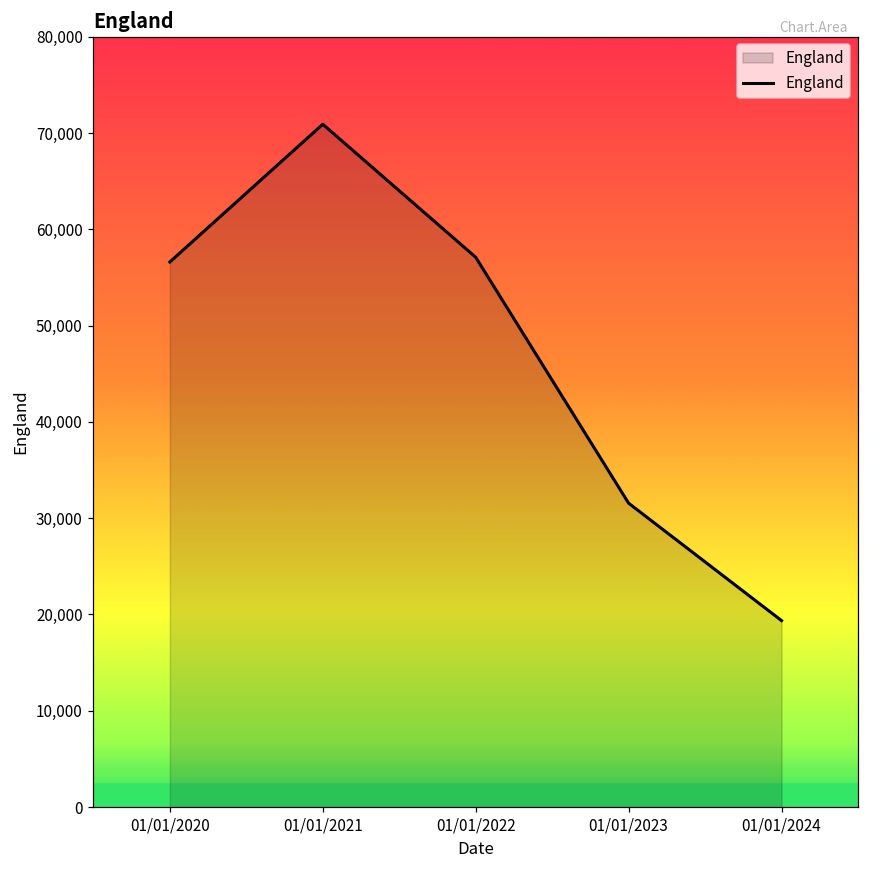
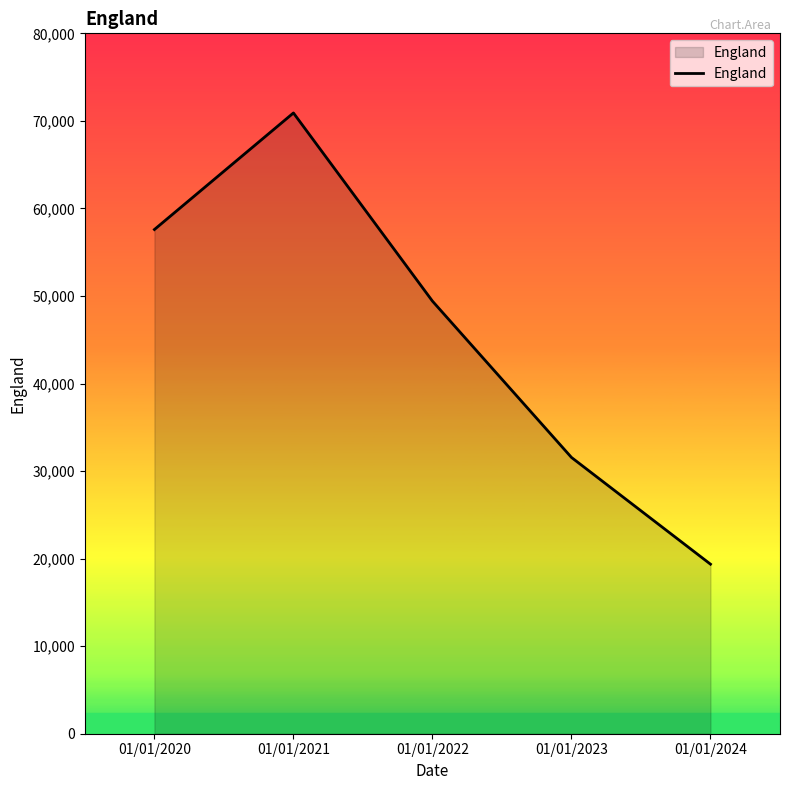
  {
-   "01/01/2020": "57,000",
+   "01/01/2020": "58,000",
    "01/01/2021": "71,000",
-   "01/01/2022": "57,000",
+   "01/01/2022": "49,000",
    "01/01/2023": "32,000",
    "01/01/2024": "19,000"
  }
